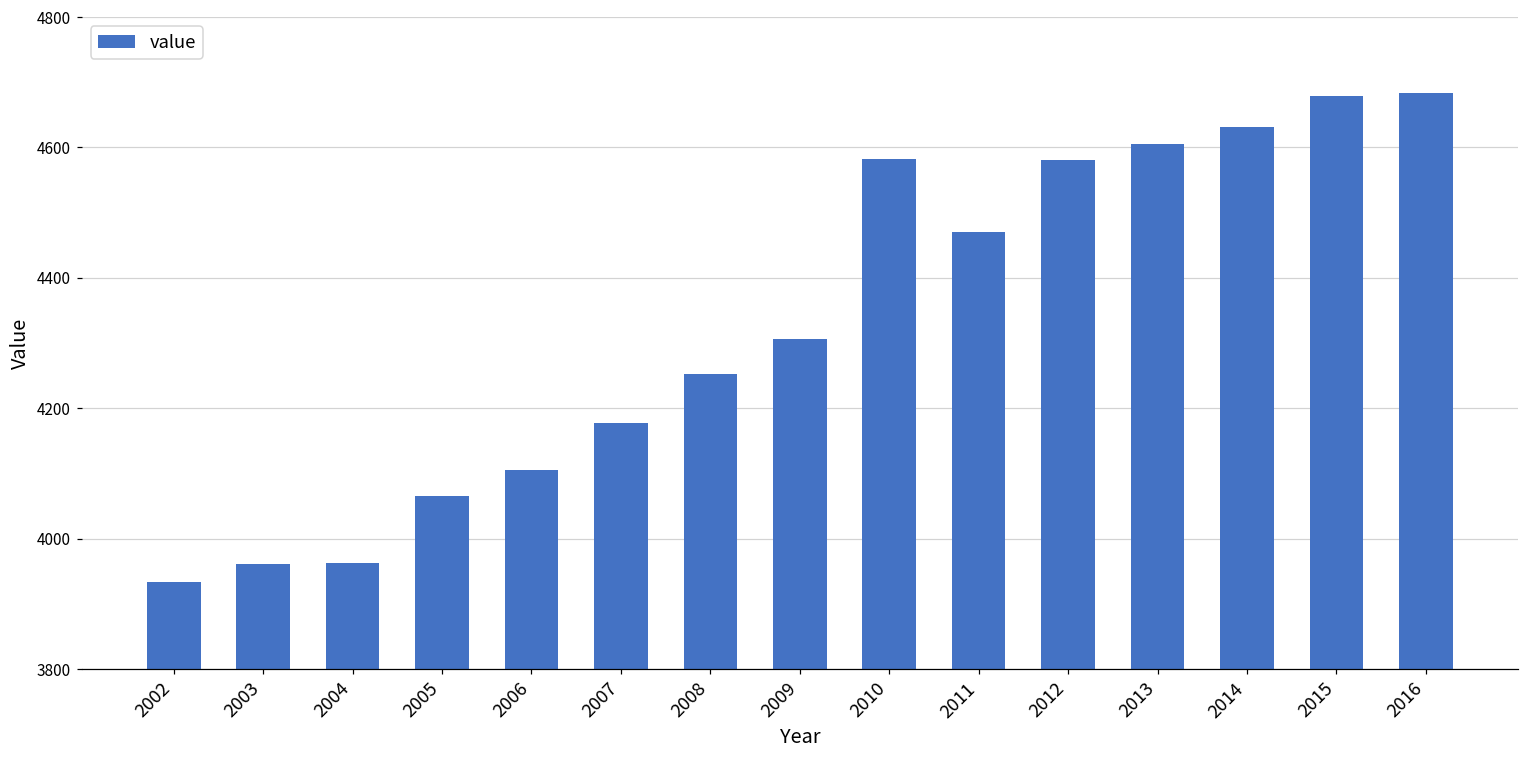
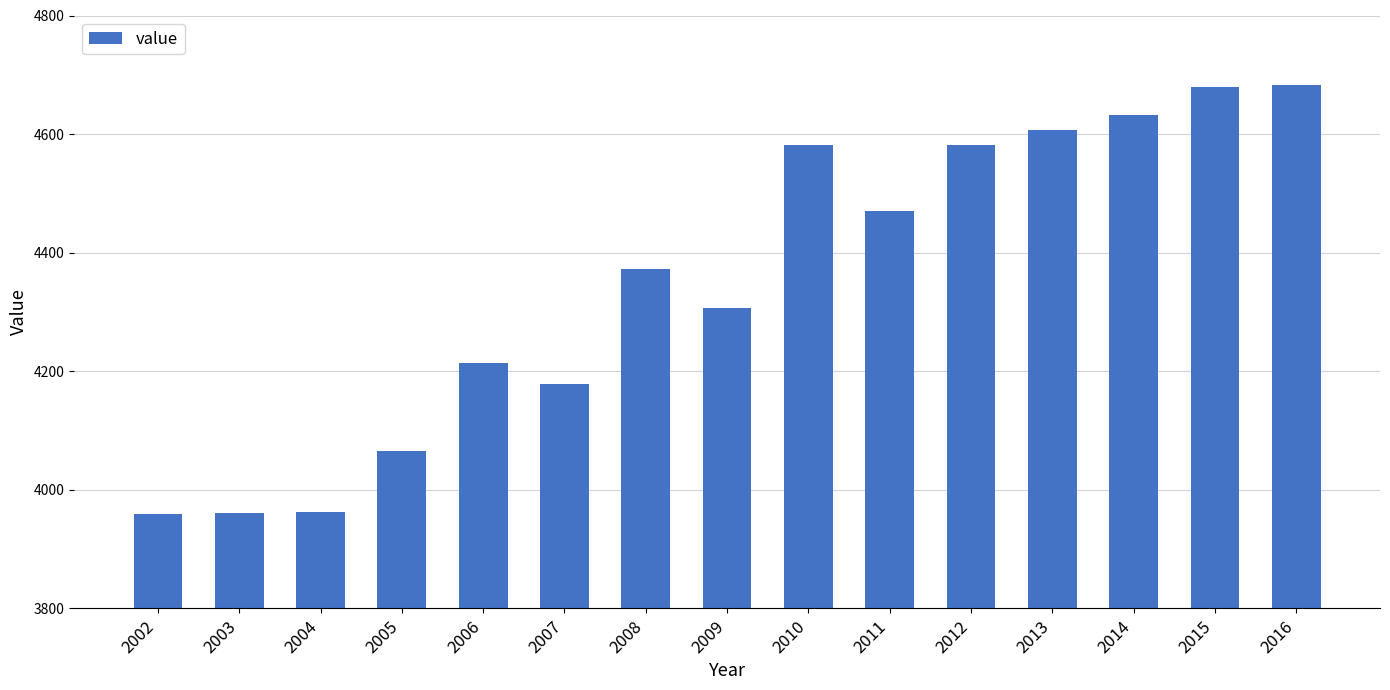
  {
-   "2002": 3930,
+   "2002": 3960,
    "2003": 3960,
    "2004": 3960,
    "2005": 4070,
-   "2006": 4110,
+   "2006": 4210,
    "2007": 4180,
-   "2008": 4250,
+   "2008": 4370,
    "2009": 4310,
    "2010": 4580,
    "2011": 4470,
    "2012": 4580,
    "2013": 4610,
    "2014": 4630,
    "2015": 4680,
    "2016": 4680
  }
